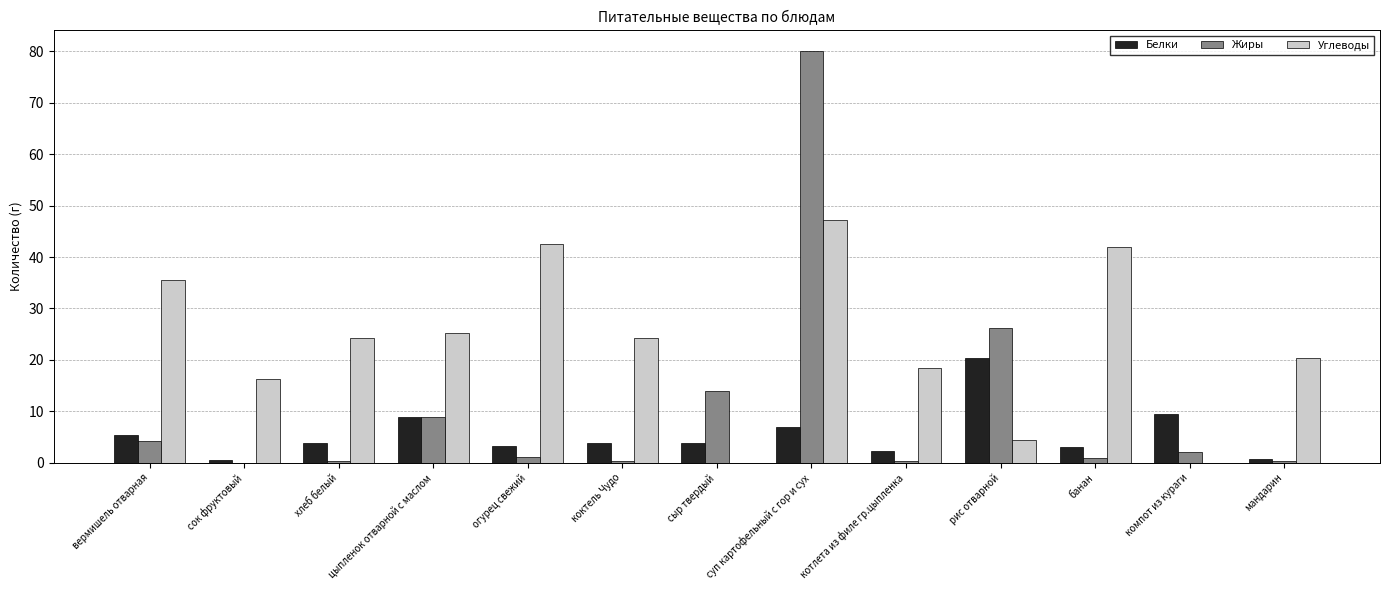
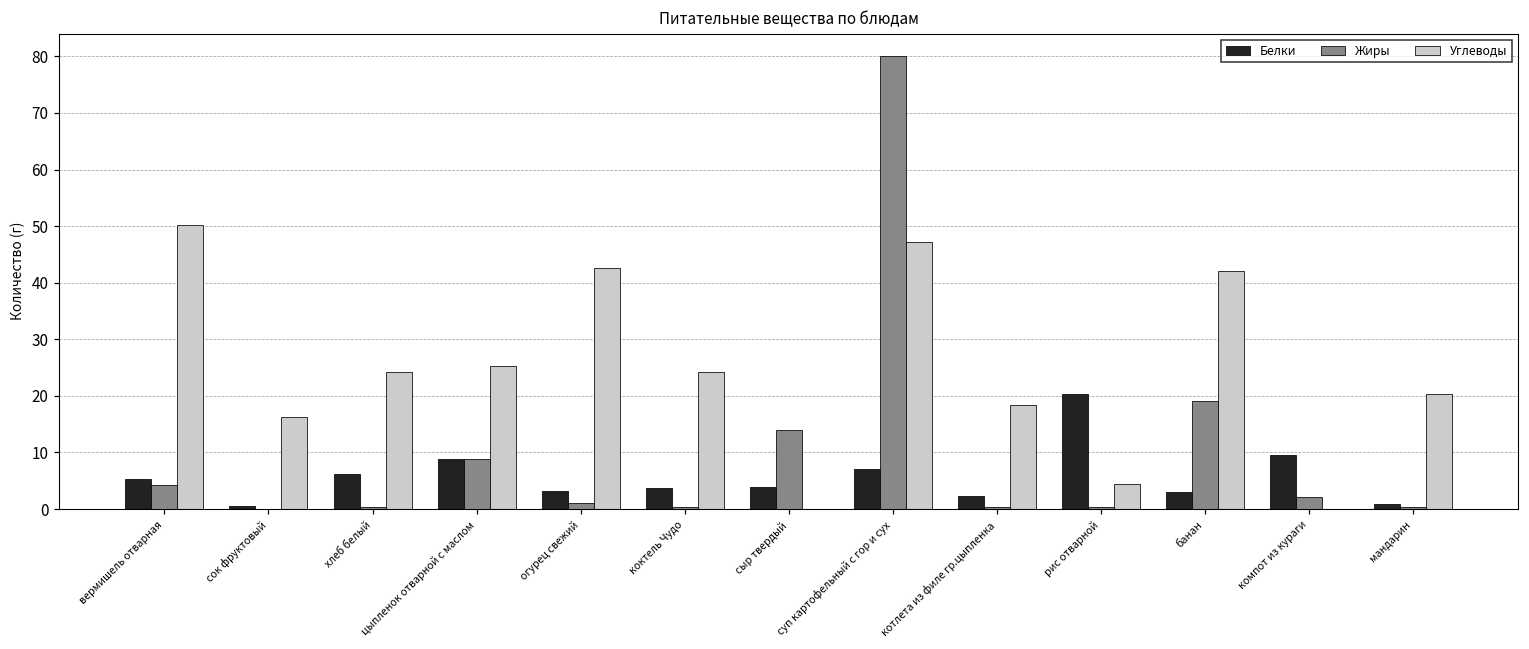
  {
    "Белки": {
      "вермишель отварная": 5,
      "сок фруктовый": 1,
-     "хлеб белый": 4,
+     "хлеб белый": 6,
      "цыпленок отварной с маслом": 9,
      "огурец свежий": 3,
      "коктель Чудо": 4,
      "сыр твердый": 4,
      "суп картофельный с гор и сух": 7,
      "котлета из филе гр.цыпленка": 2,
      "рис отварной": 20,
      "банан": 3,
      "компот из кураги": 10,
      "мандарин": 1
    },
    "Жиры": {
      "вермишель отварная": 4,
      "сок фруктовый": 0,
      "цыпленок отварной с маслом": 9,
      "огурец свежий": 1,
      "сыр твердый": 14,
      "суп картофельный с гор и сух": 80,
-     "рис отварной": 26,
-     "банан": 1,
+     "рис отварной": 0,
+     "банан": 19,
      "компот из кураги": 2
    },
    "Углеводы": {
-     "вермишель отварная": 36,
+     "вермишель отварная": 50,
      "сок фруктовый": 16,
      "хлеб белый": 24,
      "цыпленок отварной с маслом": 25,
      "огурец свежий": 43,
      "коктель Чудо": 24,
      "сыр твердый": 0,
      "суп картофельный с гор и сух": 47,
      "котлета из филе гр.цыпленка": 18,
      "рис отварной": 4,
      "банан": 42,
      "компот из кураги": 0,
      "мандарин": 20
    }
  }
